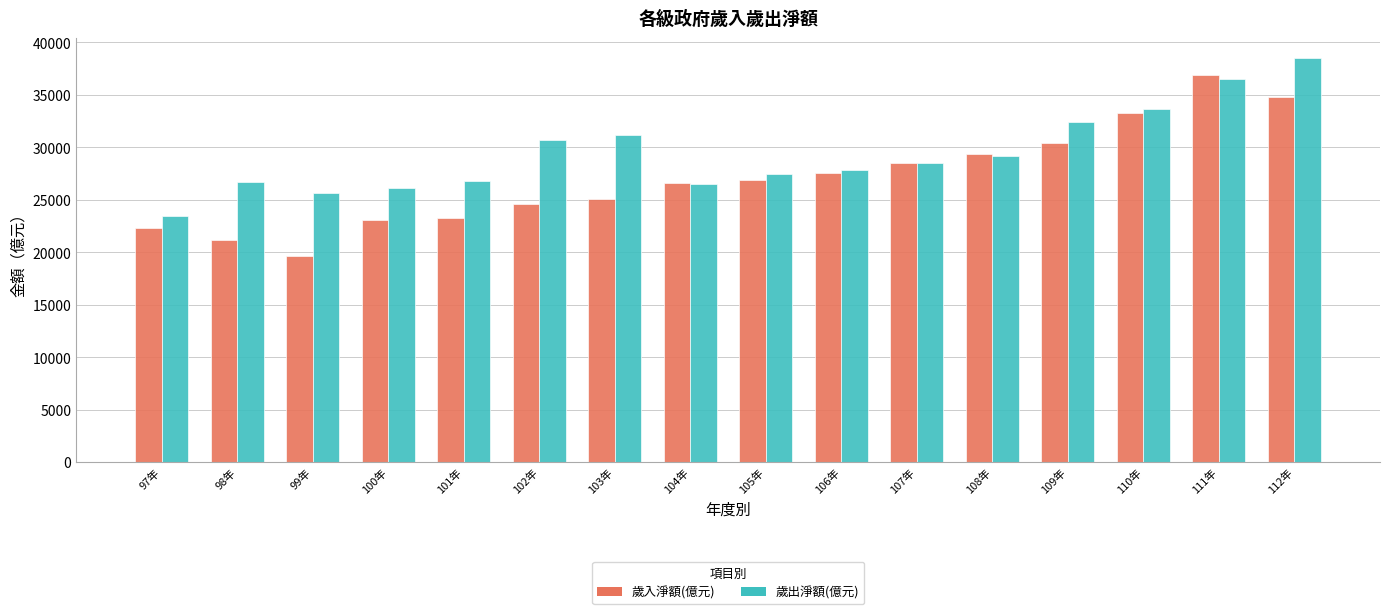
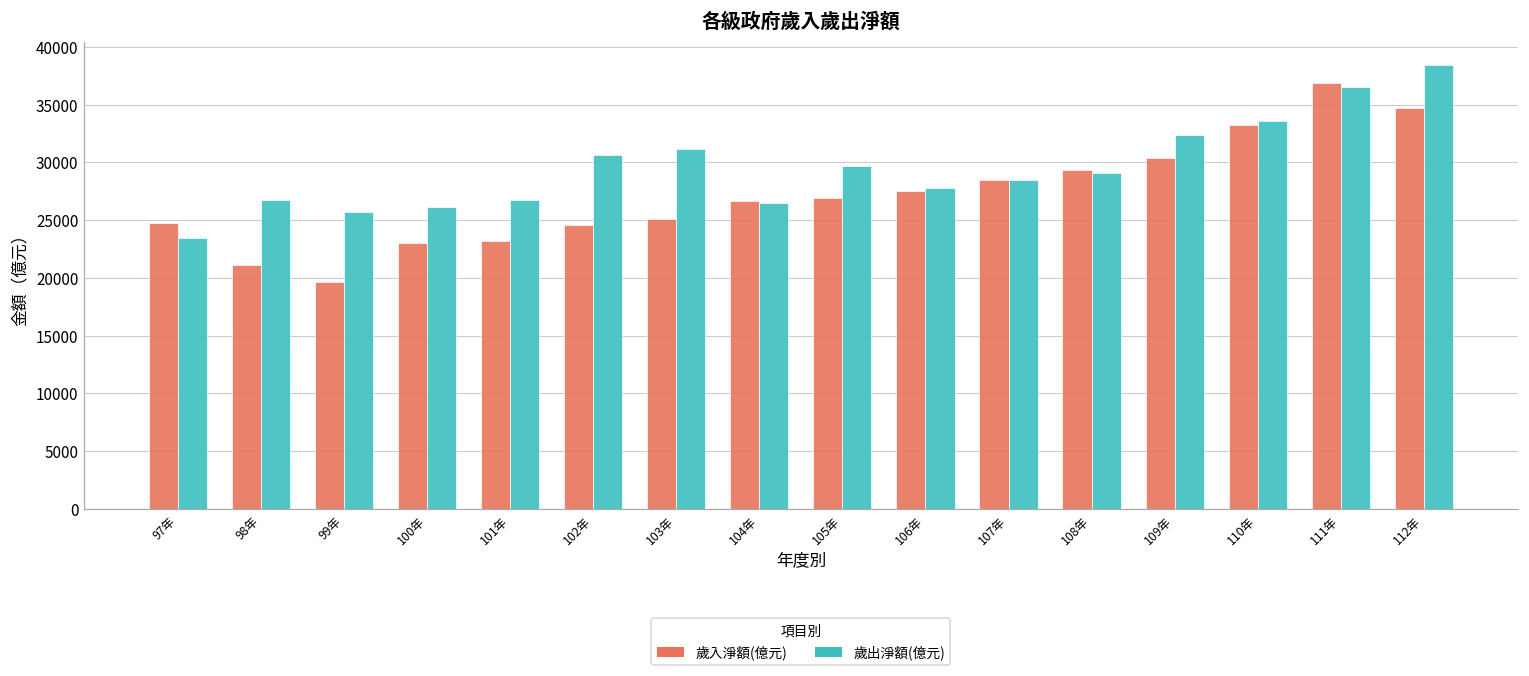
  {
    "歲入淨額(億元)": {
-     "97年": 22300,
+     "97年": 24800,
      "98年": 21100,
      "99年": 19700,
      "100年": 23100,
      "101年": 23200,
      "102年": 24600,
      "103年": 25100,
      "104年": 26600,
      "105年": 26900,
      "106年": 27500,
      "107年": 28500,
      "108年": 29300,
      "109年": 30400,
      "110年": 33200,
      "111年": 36900,
      "112年": 34700
    },
    "歲出淨額(億元)": {
      "97年": 23400,
      "98年": 26700,
      "99年": 25700,
      "100年": 26100,
      "101年": 26800,
      "102年": 30700,
      "103年": 31100,
      "104年": 26500,
-     "105年": 27500,
+     "105年": 29700,
      "106年": 27800,
      "107年": 28500,
      "108年": 29100,
      "109年": 32400,
      "110年": 33600,
      "111年": 36500,
      "112年": 38500
    }
  }
